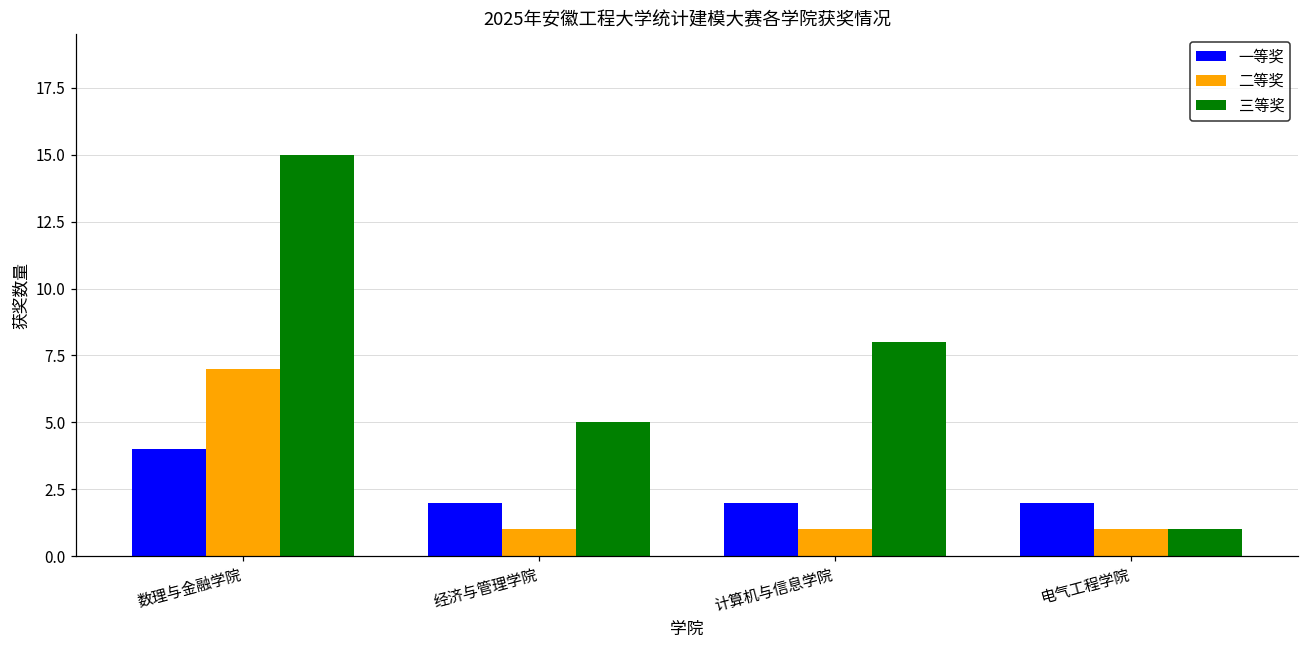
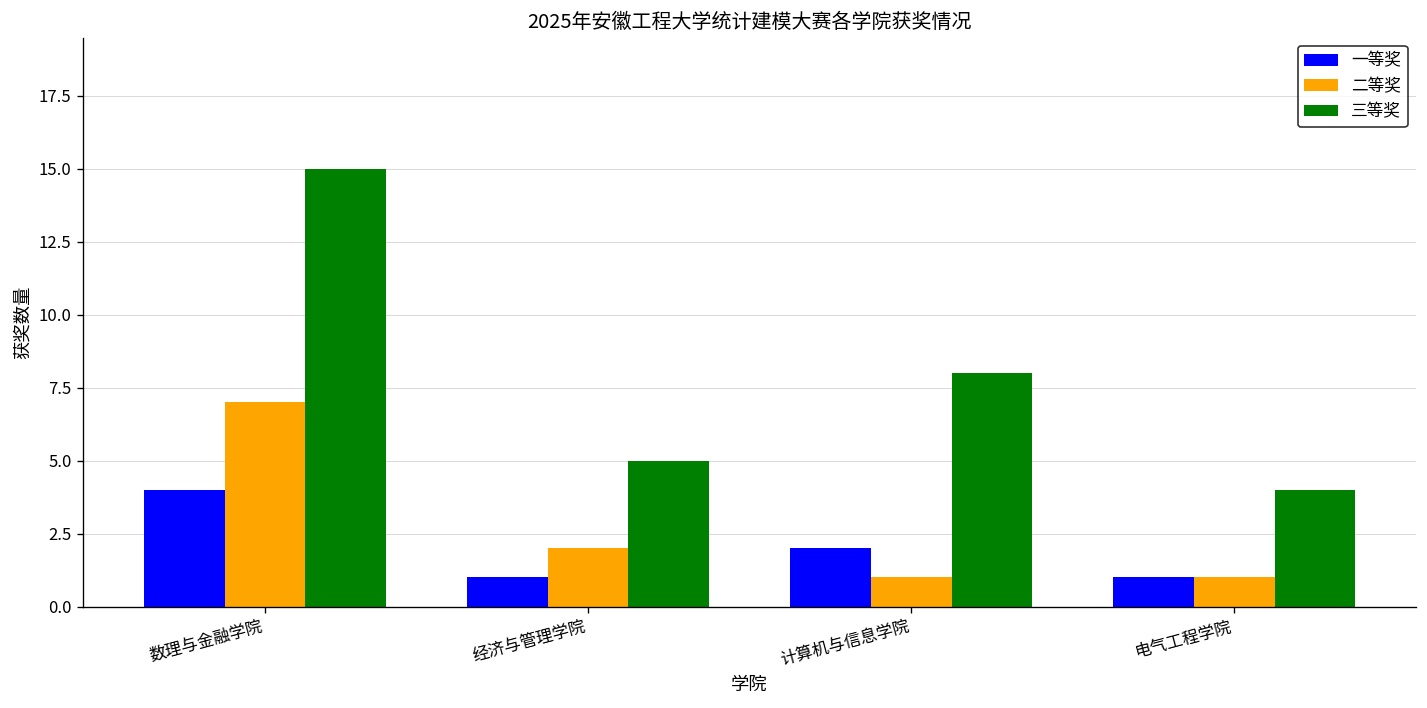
  {
    "一等奖": {
      "数理与金融学院": 4,
-     "经济与管理学院": 2,
+     "经济与管理学院": 1,
      "计算机与信息学院": 2,
-     "电气工程学院": 2
+     "电气工程学院": 1
    },
    "二等奖": {
      "数理与金融学院": 7,
-     "经济与管理学院": 1,
+     "经济与管理学院": 2,
      "计算机与信息学院": 1,
      "电气工程学院": 1
    },
    "三等奖": {
      "数理与金融学院": 15,
      "经济与管理学院": 5,
      "计算机与信息学院": 8,
-     "电气工程学院": 1
+     "电气工程学院": 4
    }
  }
